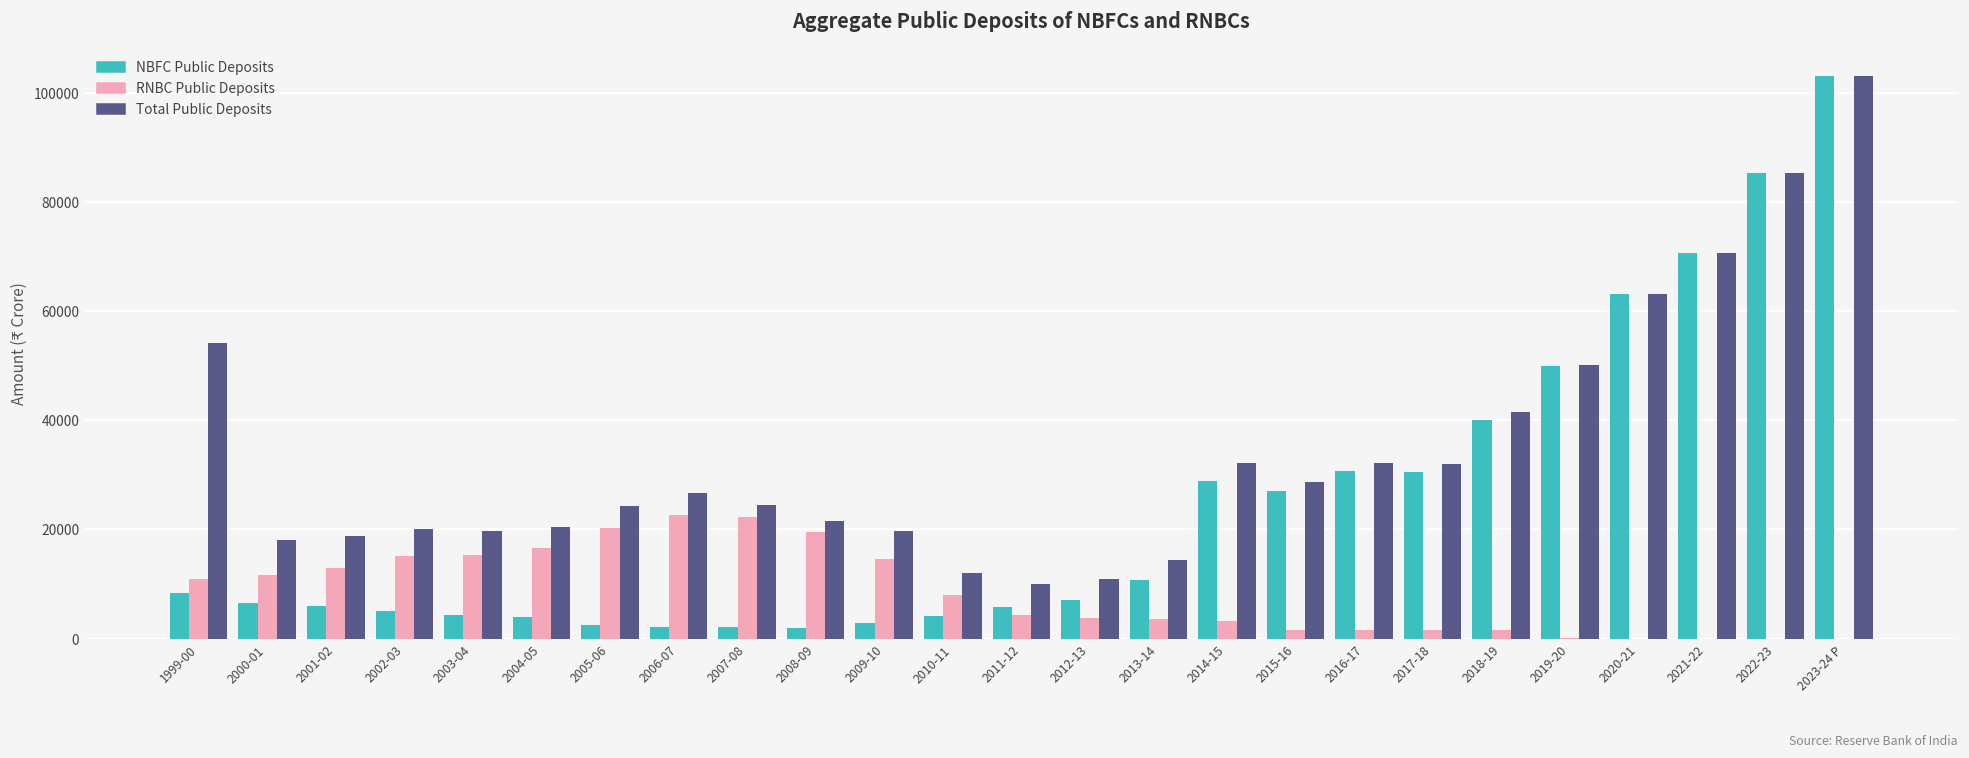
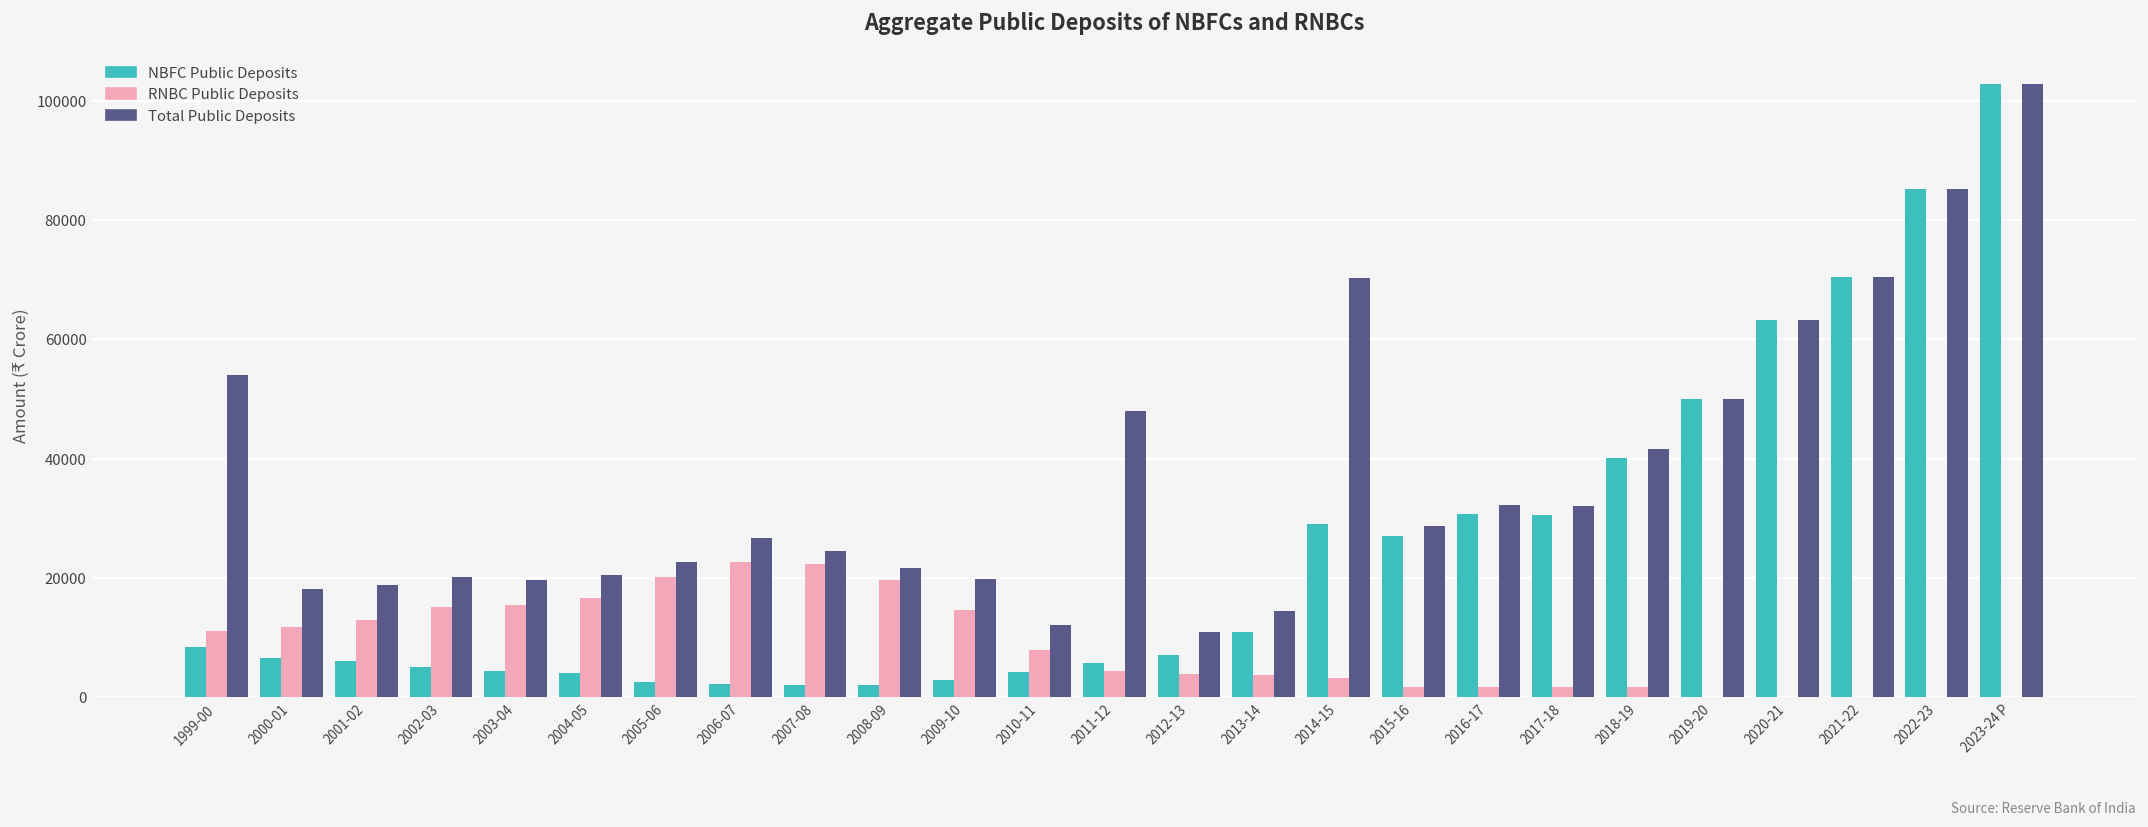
  {
    "NBFC Public Deposits": {
      "1999-00": 8000,
      "2000-01": 6000,
      "2001-02": 6000,
      "2002-03": 5000,
      "2003-04": 4000,
      "2004-05": 4000,
      "2005-06": 2000,
      "2006-07": 2000,
      "2007-08": 2000,
      "2008-09": 2000,
      "2009-10": 3000,
      "2010-11": 4000,
      "2011-12": 6000,
      "2012-13": 7000,
      "2013-14": 11000,
      "2014-15": 29000,
      "2015-16": 27000,
      "2016-17": 31000,
      "2017-18": 30000,
      "2018-19": 40000,
      "2019-20": 50000,
      "2020-21": 63000,
      "2021-22": 71000,
      "2022-23": 85000,
      "2023-24 P": 103000
    },
    "RNBC Public Deposits": {
      "1999-00": 11000,
      "2000-01": 12000,
      "2001-02": 13000,
      "2002-03": 15000,
      "2003-04": 15000,
      "2004-05": 17000,
      "2005-06": 20000,
      "2006-07": 23000,
      "2007-08": 22000,
      "2008-09": 20000,
      "2009-10": 15000,
      "2010-11": 8000,
      "2011-12": 4000,
      "2012-13": 4000,
      "2013-14": 4000,
      "2014-15": 3000,
      "2015-16": 2000,
      "2016-17": 2000,
      "2017-18": 2000,
      "2018-19": 2000,
      "2022-23": 0,
      "2023-24 P": 0
    },
    "Total Public Deposits": {
      "1999-00": 54000,
      "2000-01": 18000,
      "2001-02": 19000,
      "2002-03": 20000,
      "2003-04": 20000,
      "2004-05": 21000,
-     "2005-06": 24000,
+     "2005-06": 23000,
      "2006-07": 27000,
      "2007-08": 24000,
      "2008-09": 22000,
      "2009-10": 20000,
      "2010-11": 12000,
-     "2011-12": 10000,
+     "2011-12": 48000,
      "2012-13": 11000,
      "2013-14": 14000,
-     "2014-15": 32000,
+     "2014-15": 70000,
      "2015-16": 29000,
      "2016-17": 32000,
      "2017-18": 32000,
      "2018-19": 42000,
      "2019-20": 50000,
      "2020-21": 63000,
      "2021-22": 71000,
      "2022-23": 85000,
      "2023-24 P": 103000
    }
  }
